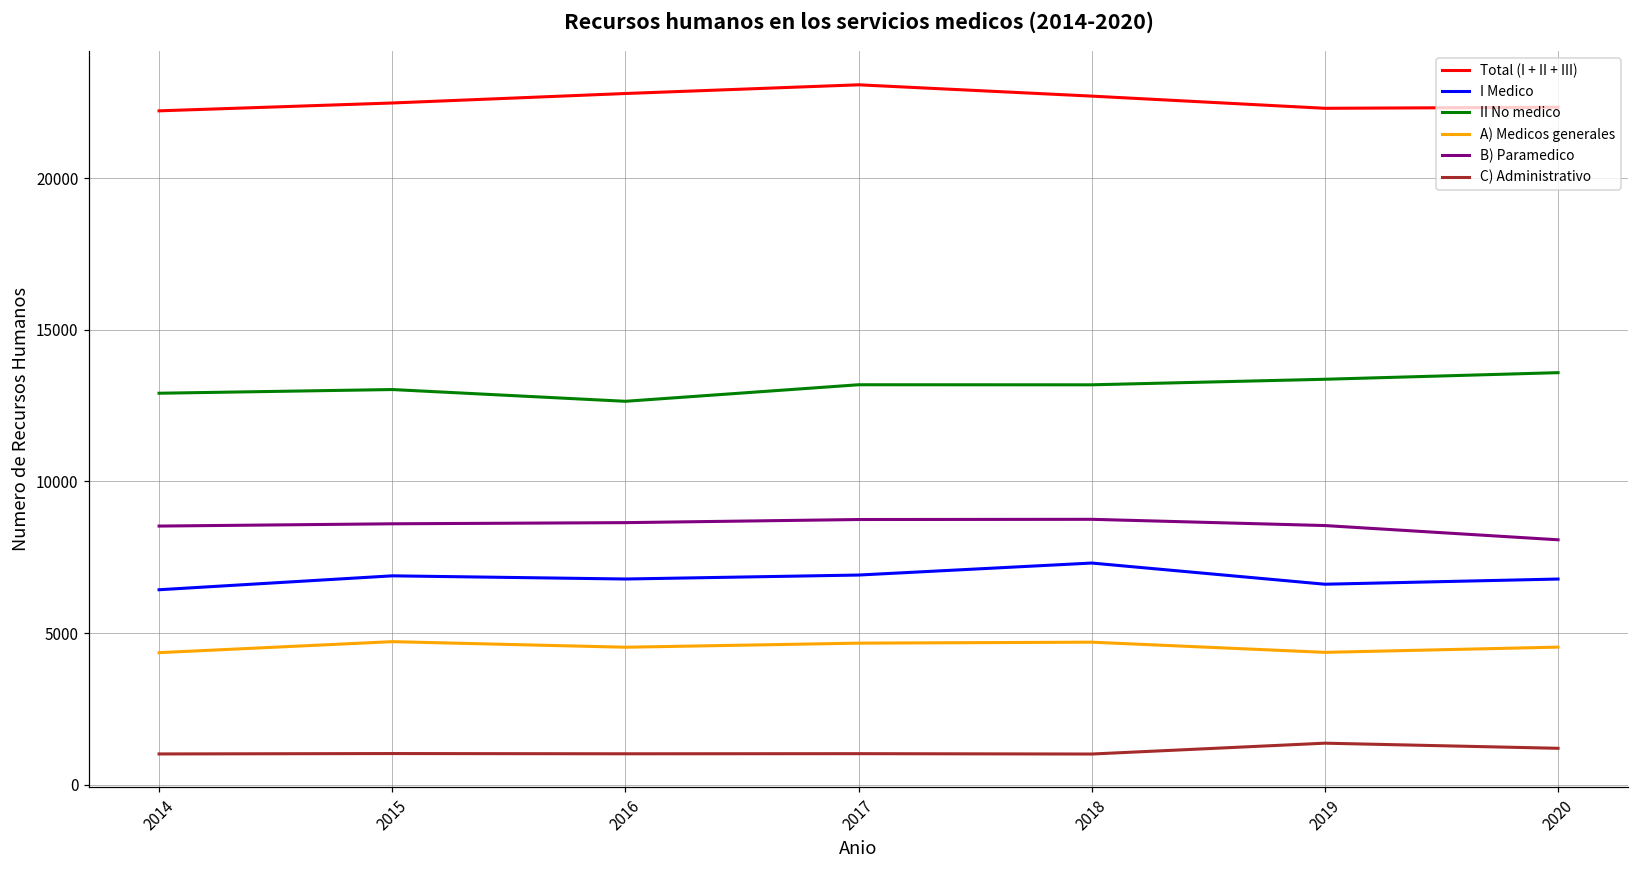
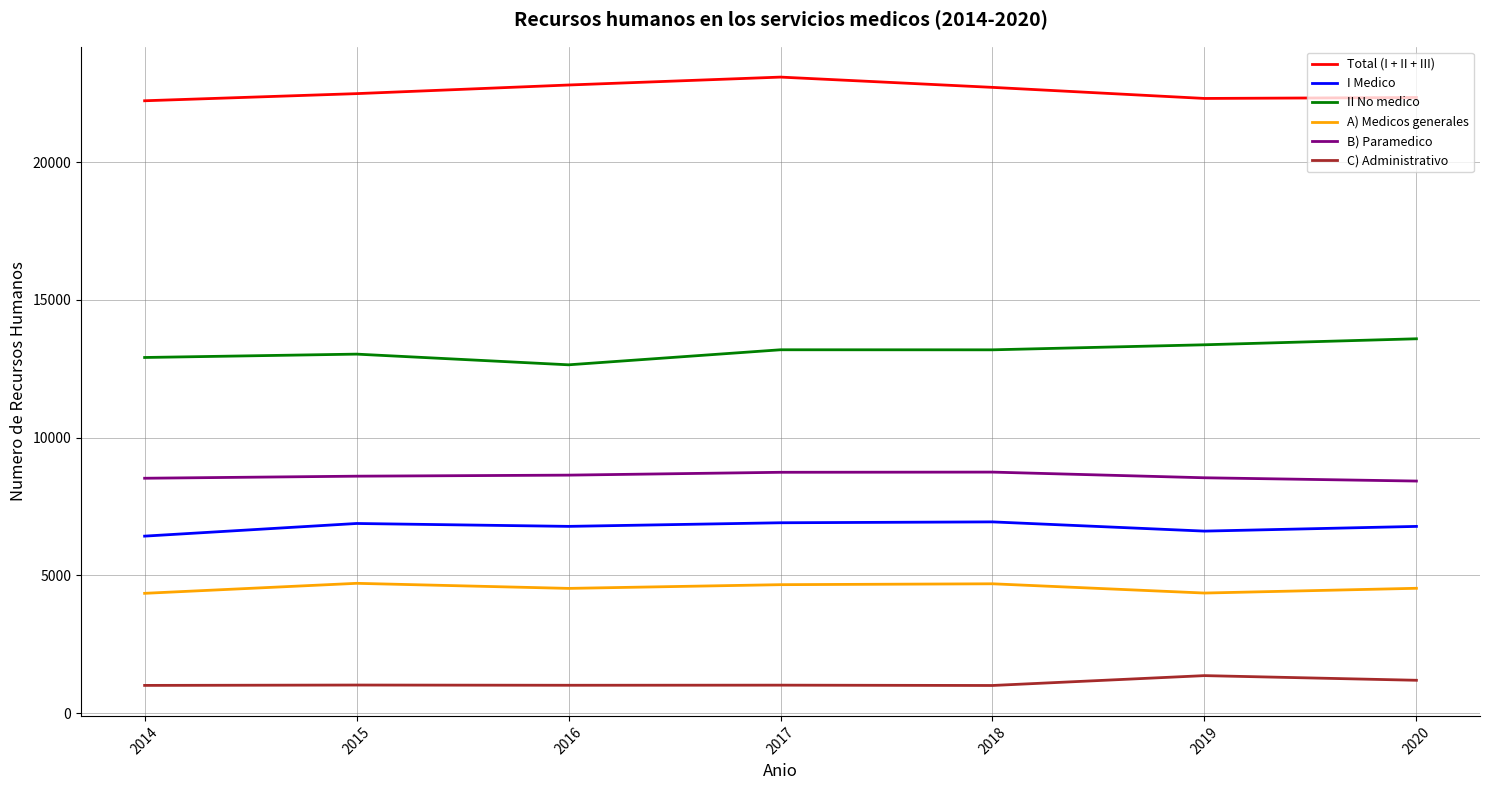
  {
    "Total (I + II + III)": {
      "2014": 22200,
      "2015": 22500,
      "2016": 22800,
      "2017": 23100,
      "2018": 22700,
      "2019": 22300
    },
    "I Medico": {
      "2014": 6400,
      "2015": 6900,
      "2016": 6800,
      "2017": 6900,
-     "2018": 7300,
+     "2018": 6900,
      "2019": 6600,
      "2020": 6800
    },
    "II No medico": {
      "2014": 12900,
      "2015": 13000,
      "2016": 12600,
      "2017": 13200,
      "2018": 13200,
      "2019": 13400,
      "2020": 13600
    },
    "A) Medicos generales": {
      "2014": 4400,
      "2015": 4700,
      "2016": 4500,
      "2017": 4700,
      "2018": 4700,
      "2019": 4400,
      "2020": 4500
    },
    "B) Paramedico": {
      "2014": 8500,
      "2015": 8600,
      "2016": 8600,
      "2017": 8700,
      "2018": 8800,
      "2019": 8500,
-     "2020": 8100
+     "2020": 8400
    },
    "C) Administrativo": {
      "2014": 1000,
      "2015": 1000,
      "2016": 1000,
      "2017": 1000,
      "2018": 1000,
      "2019": 1400,
      "2020": 1200
    }
  }
